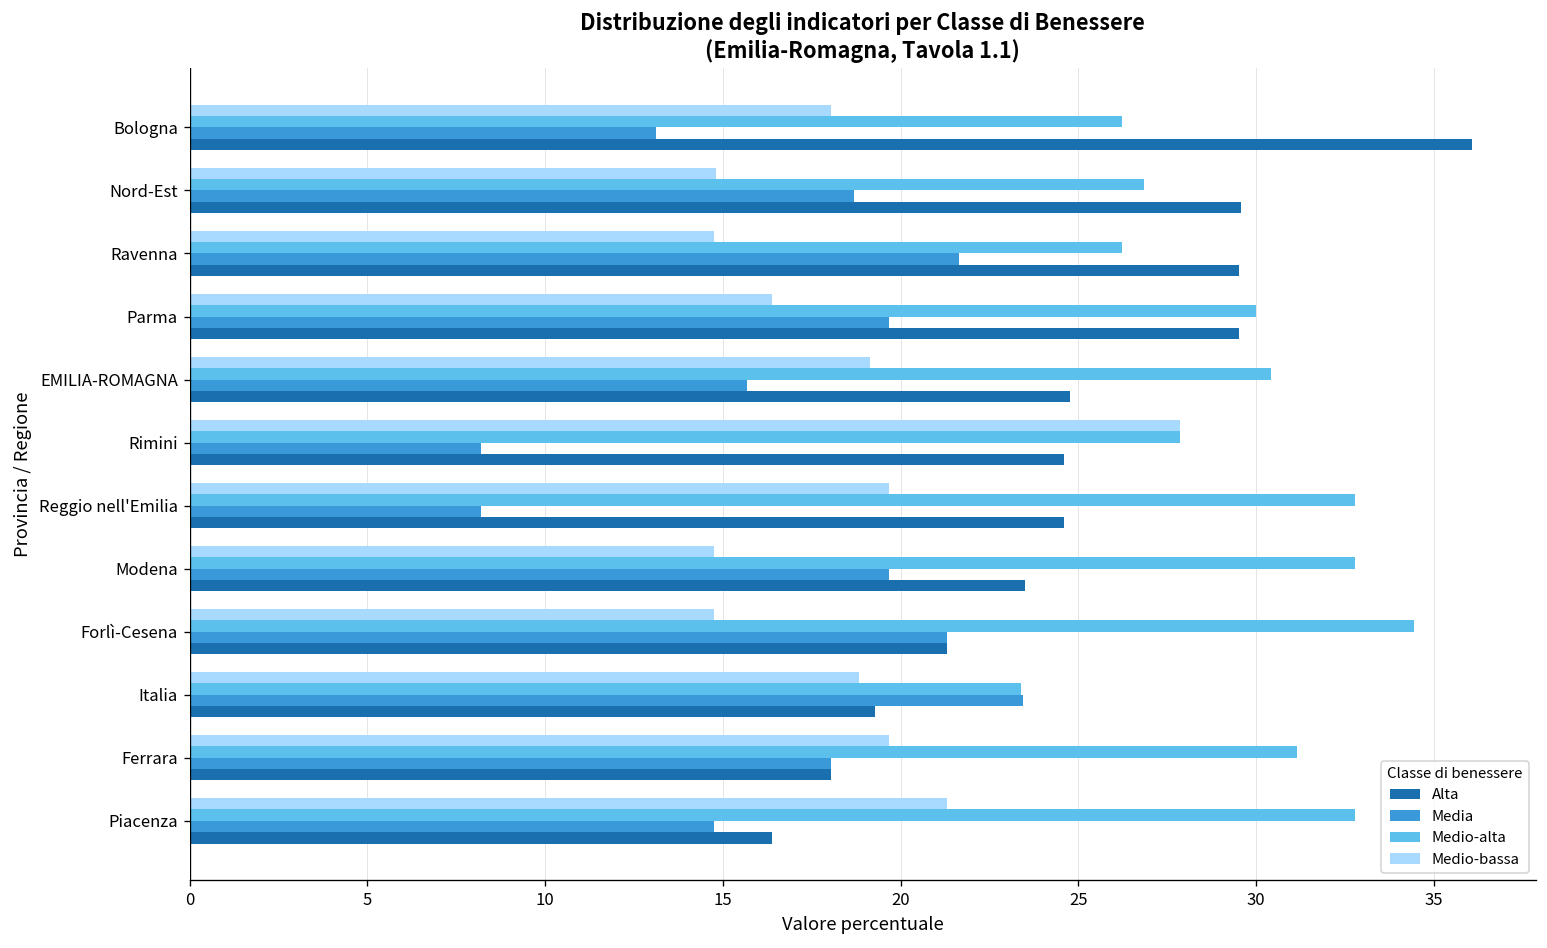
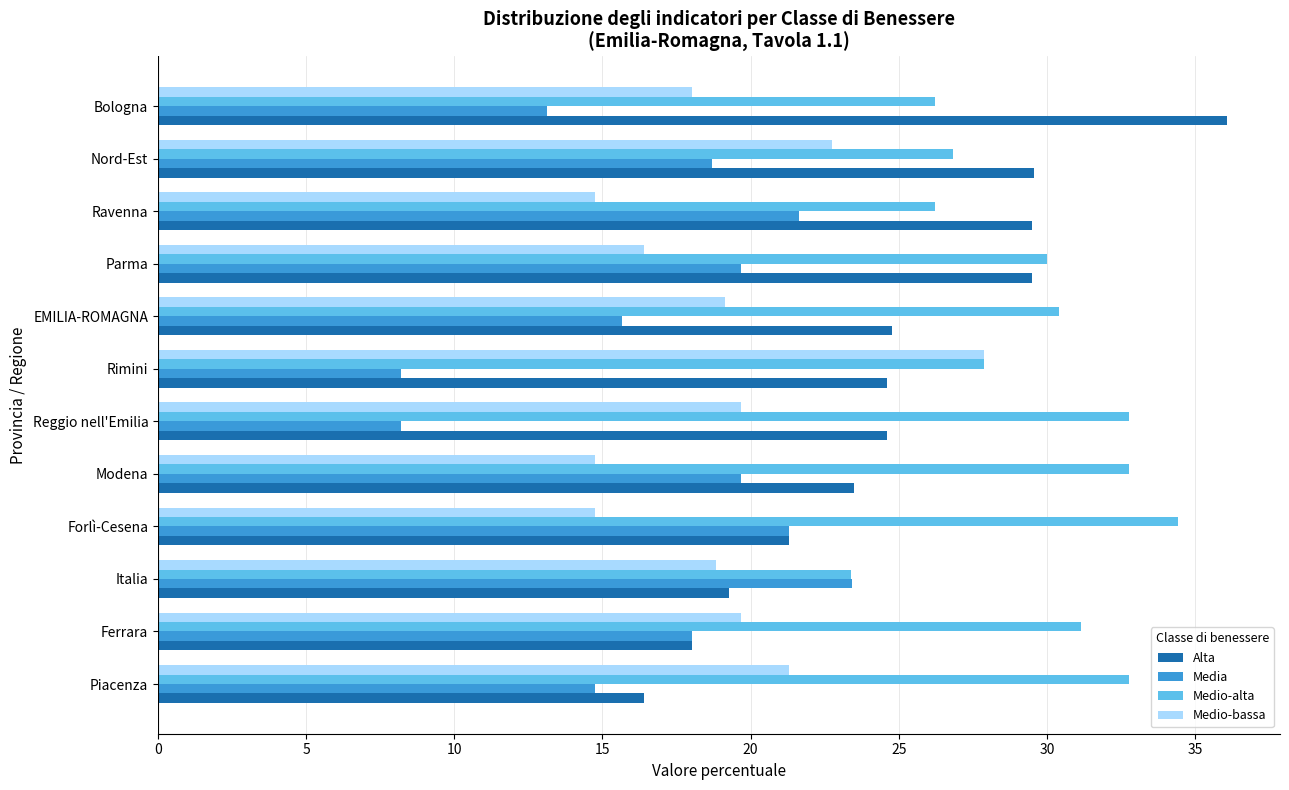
  {
    "Alta": {
      "Bologna": 36.1,
      "Nord-Est": 29.6,
      "Ravenna": 29.5,
      "Parma": 29.5,
      "EMILIA-ROMAGNA": 24.8,
      "Rimini": 24.6,
      "Reggio nell'Emilia": 24.6,
      "Modena": 23.5,
      "Forlì-Cesena": 21.3,
      "Italia": 19.3,
      "Ferrara": 18.0,
      "Piacenza": 16.4
    },
    "Medio-bassa": {
      "Bologna": 18.0,
-     "Nord-Est": 14.8,
+     "Nord-Est": 22.7,
      "Ravenna": 14.8,
      "Parma": 16.4,
      "EMILIA-ROMAGNA": 19.1,
      "Rimini": 27.9,
      "Reggio nell'Emilia": 19.7,
      "Modena": 14.8,
      "Forlì-Cesena": 14.8,
      "Italia": 18.8,
      "Ferrara": 19.7,
      "Piacenza": 21.3
    }
  }
